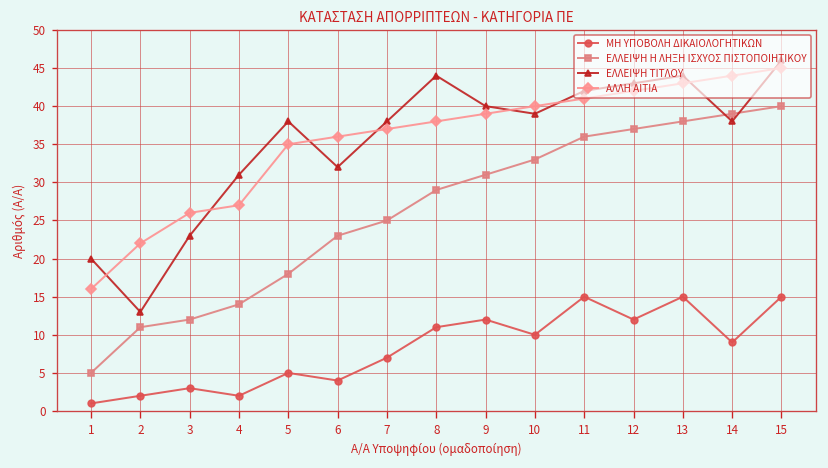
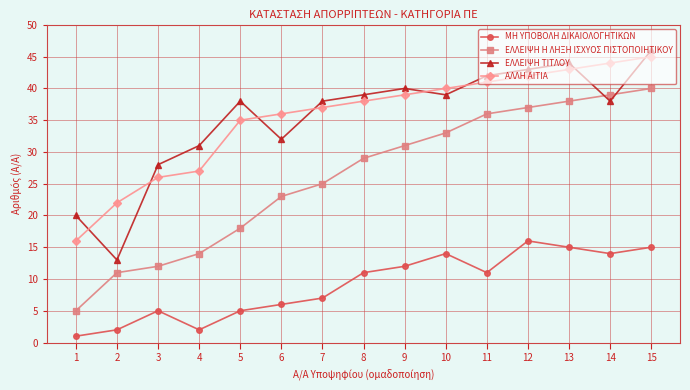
  {
    "ΜΗ ΥΠΟΒΟΛΗ ΔΙΚΑΙΟΛΟΓΗΤΙΚΩΝ": {
      "1": 1,
      "2": 2,
-     "3": 3,
+     "3": 5,
      "4": 2,
      "5": 5,
-     "6": 4,
+     "6": 6,
      "7": 7,
      "8": 11,
      "9": 12,
-     "10": 10,
-     "11": 15,
-     "12": 12,
+     "10": 14,
+     "11": 11,
+     "12": 16,
      "13": 15,
-     "14": 9,
+     "14": 14,
      "15": 15
    },
    "ΕΛΛΕΙΨΗ ΤΙΤΛΟΥ": {
      "1": 20,
      "2": 13,
-     "3": 23,
+     "3": 28,
      "4": 31,
      "5": 38,
      "6": 32,
      "7": 38,
-     "8": 44,
+     "8": 39,
      "9": 40,
      "10": 39,
      "14": 38
    }
  }
